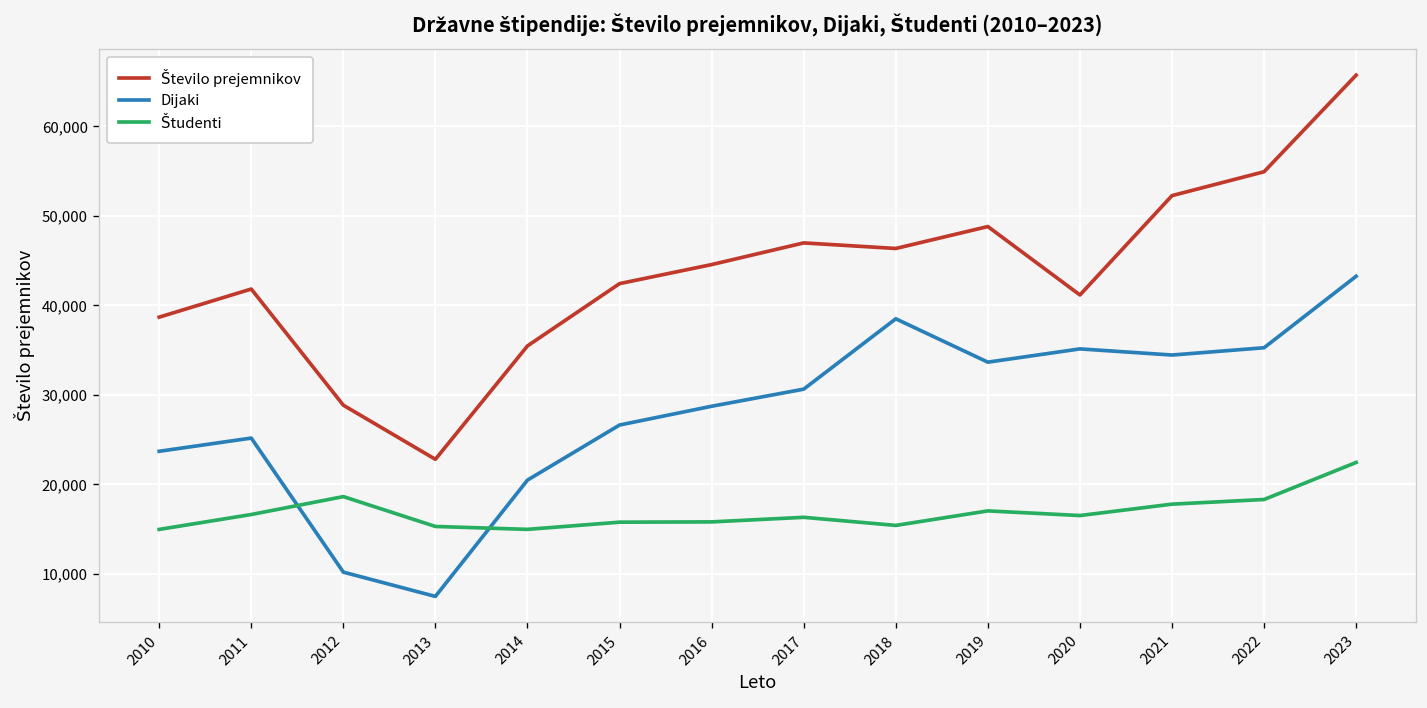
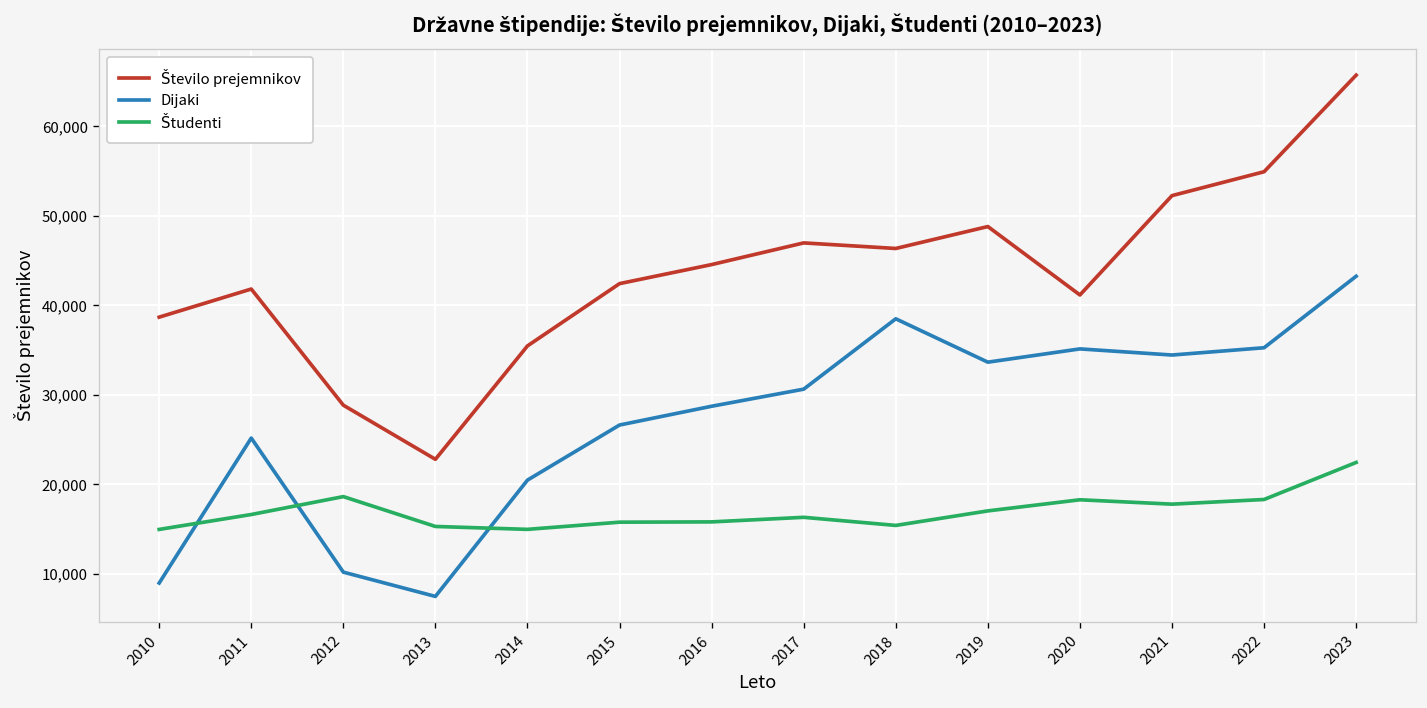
  {
    "Število prejemnikov": {
      "2010": "39,000",
      "2011": "42,000",
      "2012": "29,000",
      "2013": "23,000",
      "2014": "35,000",
      "2015": "42,000",
      "2016": "45,000",
      "2017": "47,000",
      "2018": "46,000",
      "2019": "49,000",
      "2020": "41,000",
      "2021": "52,000",
      "2022": "55,000",
      "2023": "66,000"
    },
    "Dijaki": {
-     "2010": "24,000",
+     "2010": "9,000",
      "2011": "25,000",
      "2012": "10,000",
      "2013": "8,000",
      "2014": "20,000",
      "2015": "27,000",
      "2016": "29,000",
      "2017": "31,000",
      "2018": "39,000",
      "2019": "34,000",
      "2020": "35,000",
      "2021": "34,000",
      "2022": "35,000",
      "2023": "43,000"
    },
    "Študenti": {
      "2010": "15,000",
      "2011": "17,000",
      "2012": "19,000",
      "2013": "15,000",
      "2014": "15,000",
      "2015": "16,000",
      "2016": "16,000",
      "2017": "16,000",
      "2018": "15,000",
      "2019": "17,000",
-     "2020": "17,000",
+     "2020": "18,000",
      "2021": "18,000",
      "2022": "18,000",
      "2023": "22,000"
    }
  }
